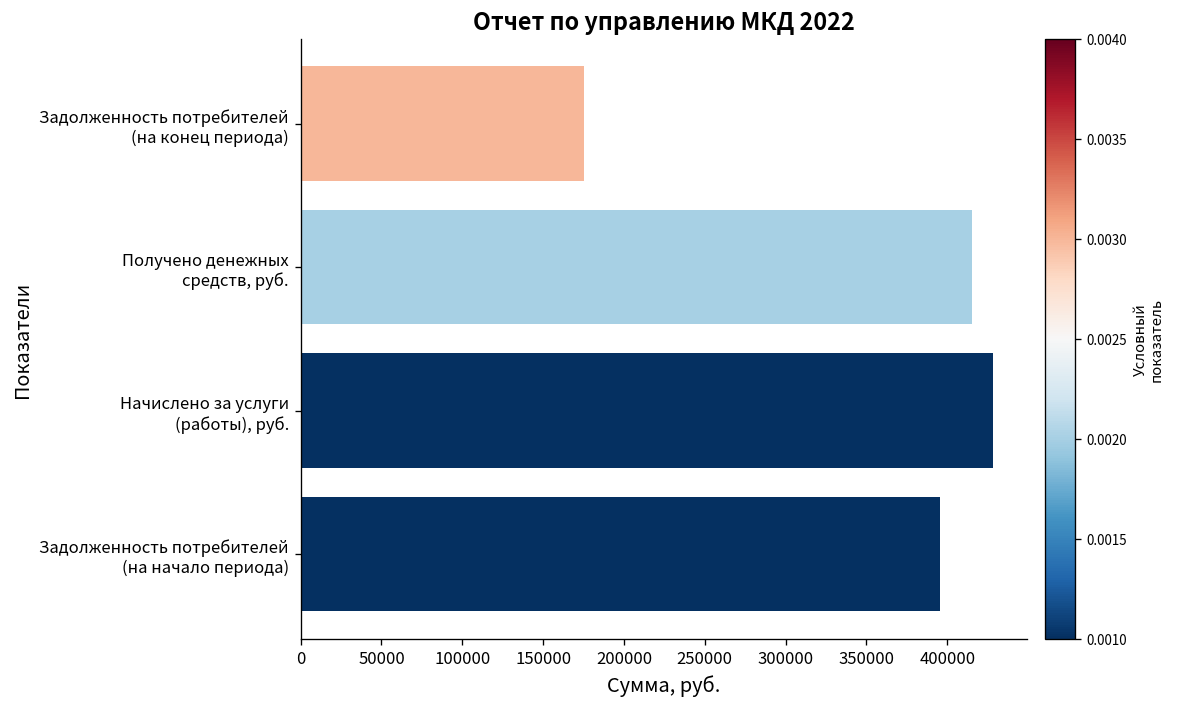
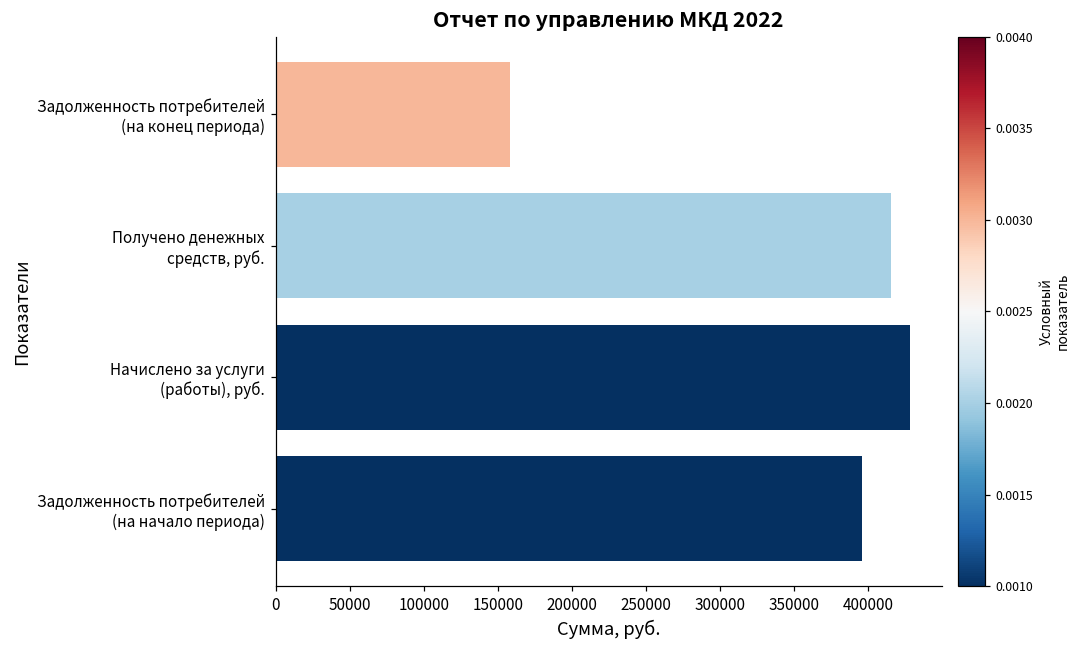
  {
-   "Задолженность потребителей (на конец периода)": 175000,
+   "Задолженность потребителей (на конец периода)": 158000,
    "Получено денежных средств, руб.": 415000,
    "Начислено за услуги (работы), руб.": 428000,
    "Задолженность потребителей (на начало периода)": 396000
  }
